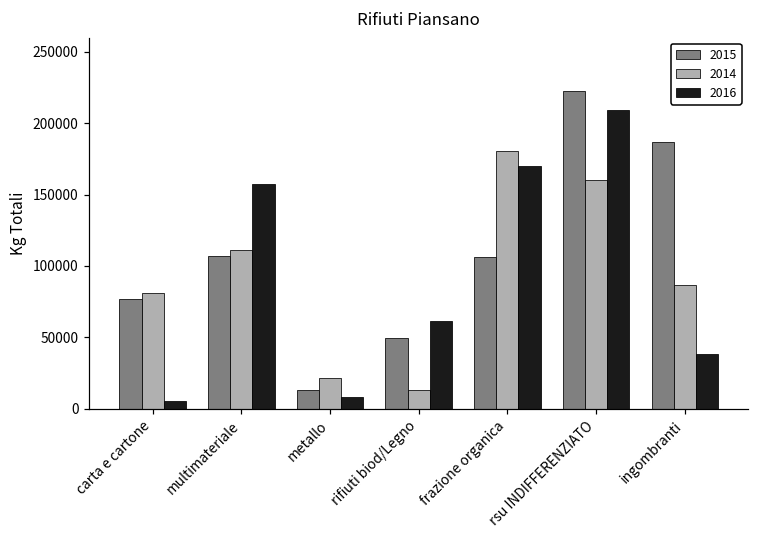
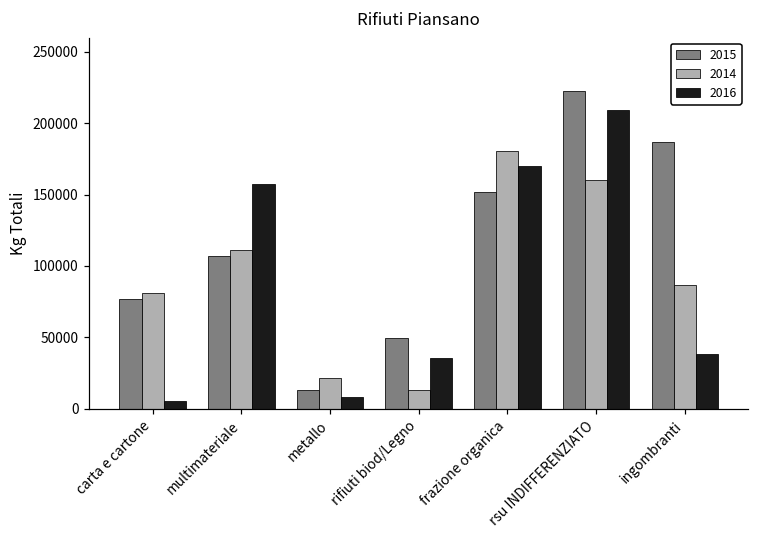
  {
    "2015": {
      "carta e cartone": 77000,
      "multimateriale": 107000,
      "metallo": 13000,
      "rifiuti biod/Legno": 49000,
-     "frazione organica": 106000,
+     "frazione organica": 152000,
      "rsu INDIFFERENZIATO": 223000,
      "ingombranti": 187000
    },
    "2014": {
      "carta e cartone": 81000,
      "multimateriale": 111000,
      "metallo": 22000,
      "rifiuti biod/Legno": 13000,
      "frazione organica": 181000,
      "rsu INDIFFERENZIATO": 160000,
      "ingombranti": 87000
    },
    "2016": {
      "carta e cartone": 5000,
      "multimateriale": 157000,
      "metallo": 8000,
-     "rifiuti biod/Legno": 62000,
+     "rifiuti biod/Legno": 36000,
      "frazione organica": 170000,
      "rsu INDIFFERENZIATO": 209000,
      "ingombranti": 38000
    }
  }
